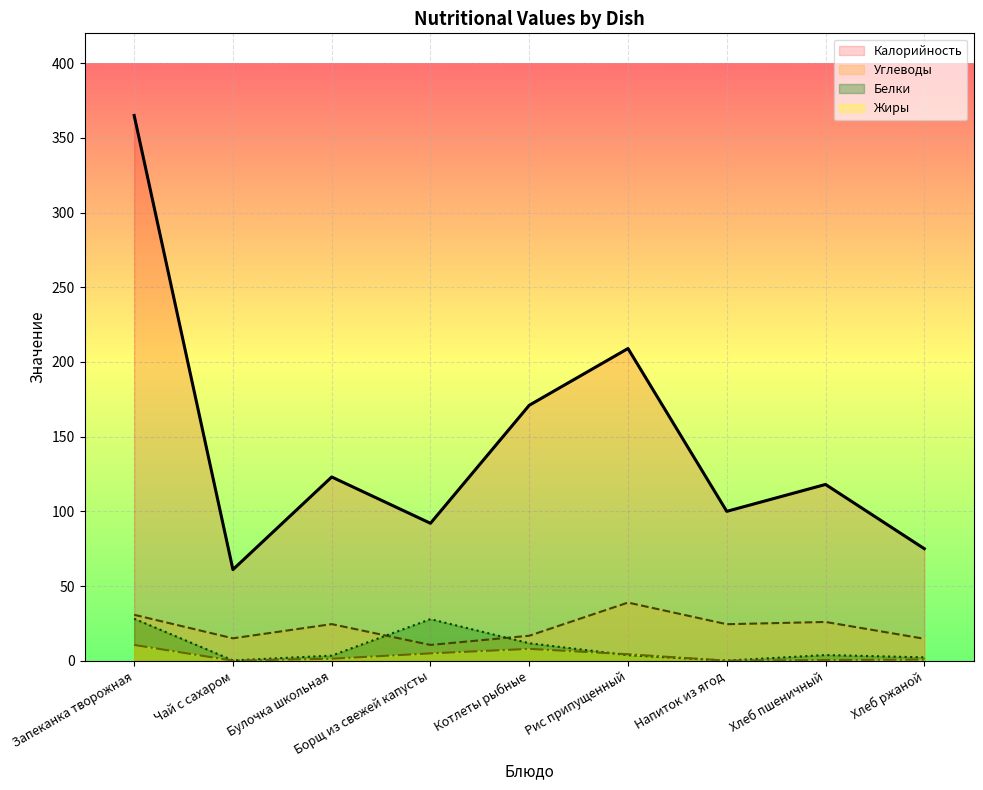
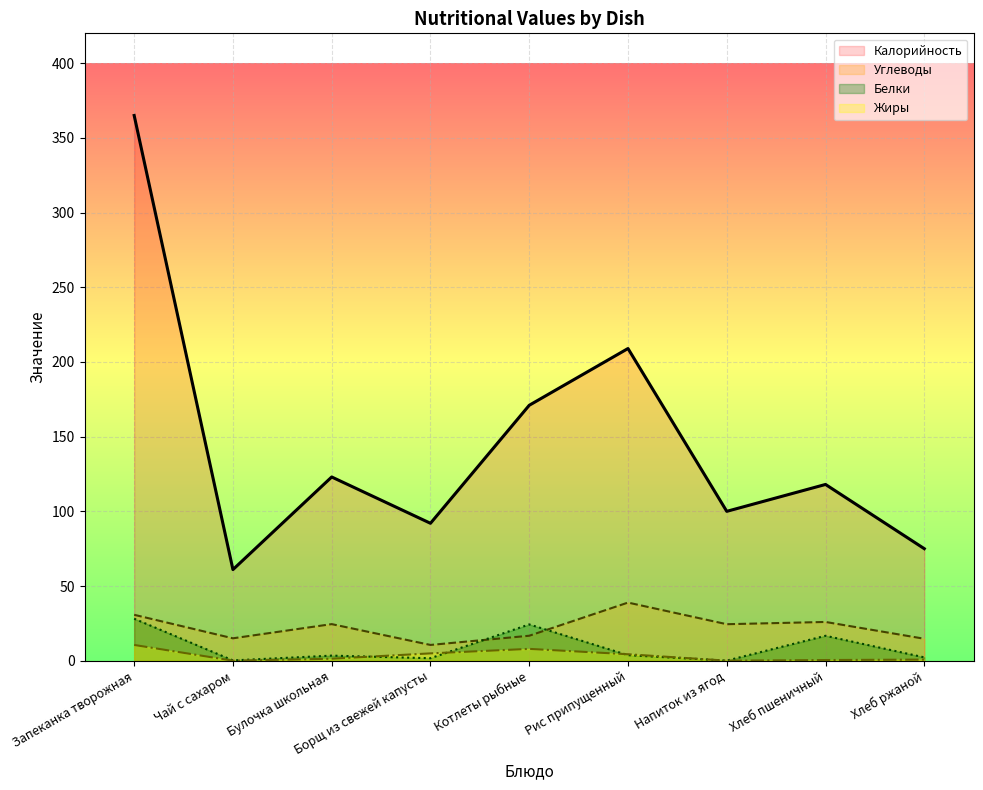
  {
    "Белки": {
      "Запеканка творожная": 28,
      "Булочка школьная": 3,
-     "Борщ из свежей капусты": 28,
-     "Котлеты рыбные": 12,
-     "Хлеб пшеничный": 4
+     "Борщ из свежей капусты": 2,
+     "Котлеты рыбные": 24,
+     "Хлеб пшеничный": 17
    }
  }
